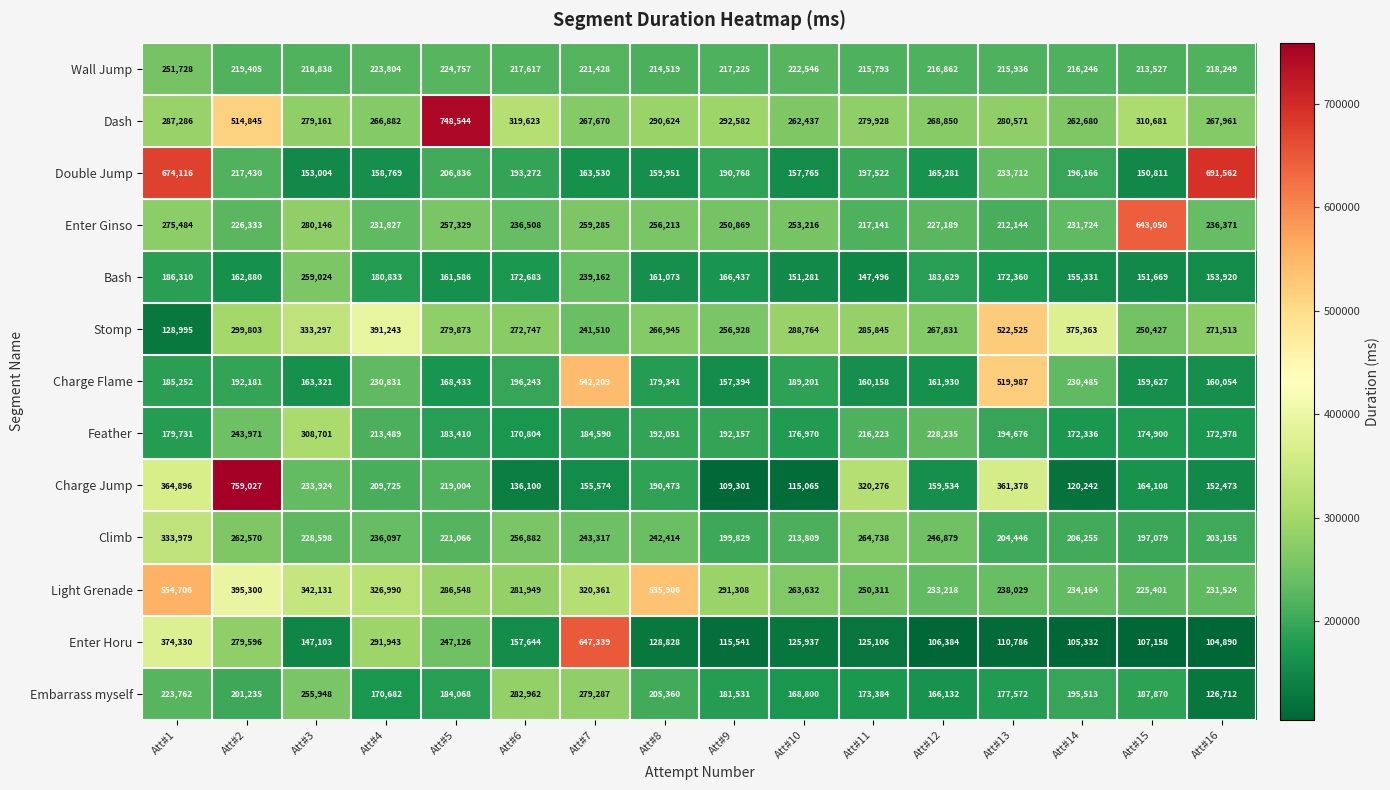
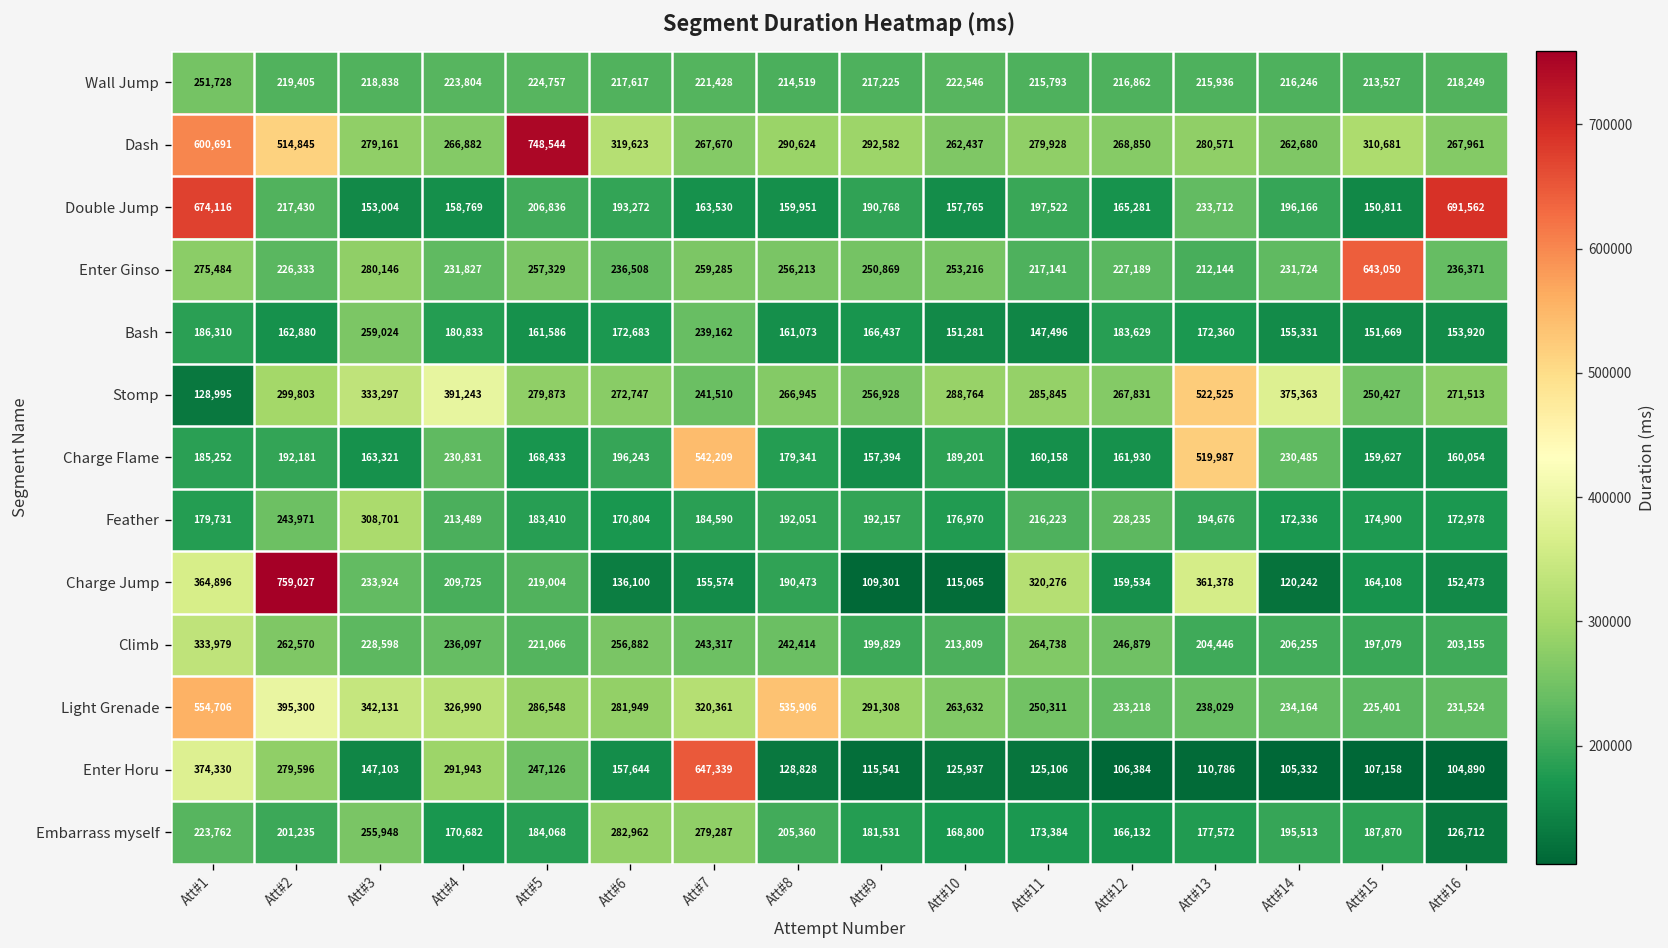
  {
    "Dash": {
-     "Att#1": "287,286",
+     "Att#1": "600,691",
      "Att#2": "514,845",
      "Att#3": "279,161",
      "Att#4": "266,882",
      "Att#5": "748,544",
      "Att#6": "319,623",
      "Att#7": "267,670",
      "Att#8": "290,624",
      "Att#9": "292,582",
      "Att#10": "262,437",
      "Att#11": "279,928",
      "Att#12": "268,850",
      "Att#13": "280,571",
      "Att#14": "262,680",
      "Att#15": "310,681",
      "Att#16": "267,961"
    }
  }
